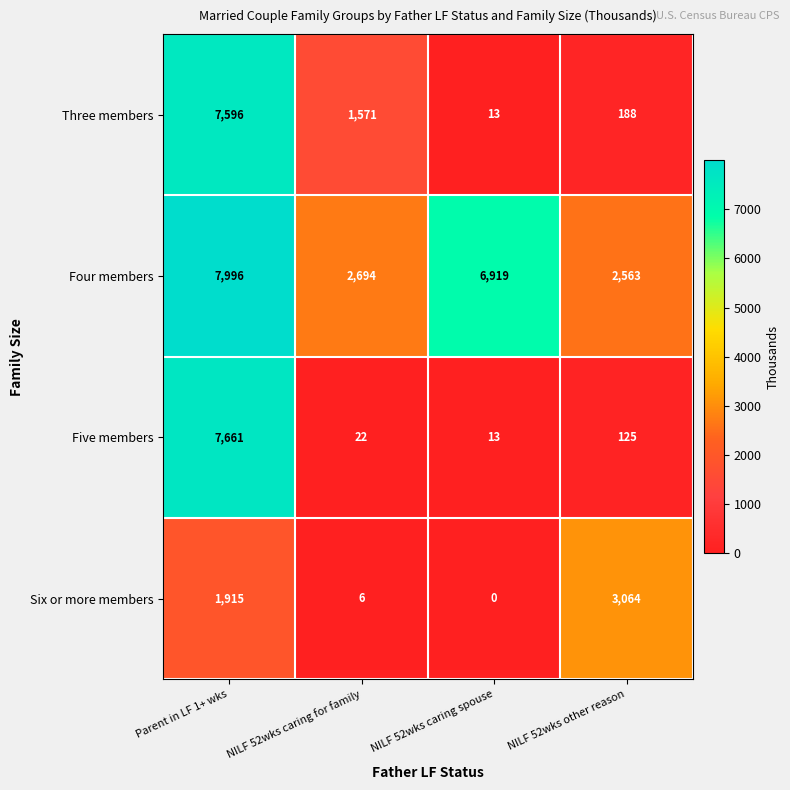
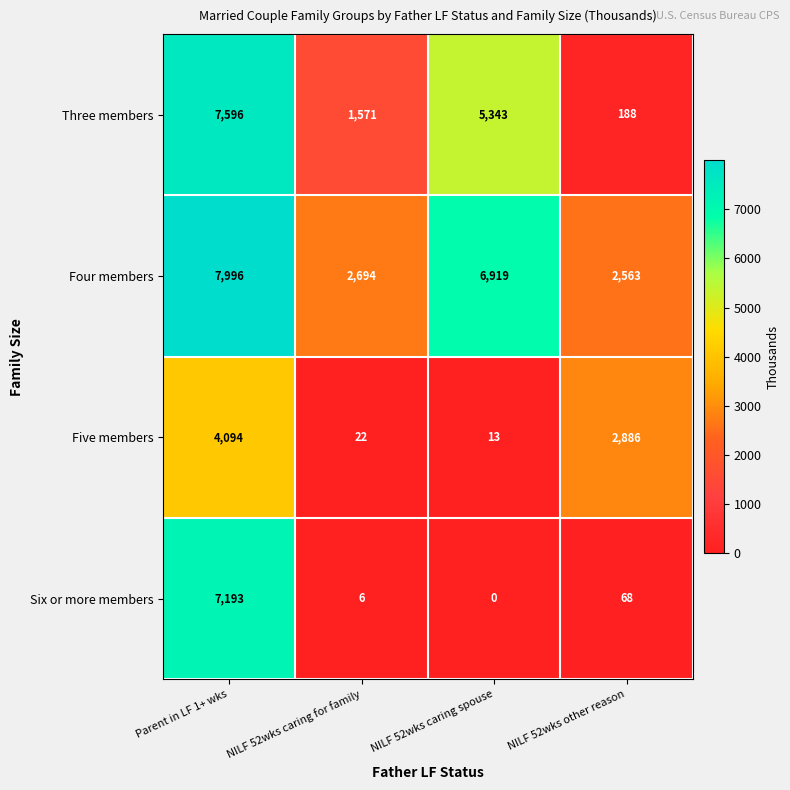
  {
    "Three members": {
      "Parent in LF 1+ wks": "7,596",
      "NILF 52wks caring for family": "1,571",
-     "NILF 52wks caring spouse": "13",
+     "NILF 52wks caring spouse": "5,343",
      "NILF 52wks other reason": "188"
    },
    "Four members": {
      "Parent in LF 1+ wks": "7,996",
      "NILF 52wks caring for family": "2,694",
      "NILF 52wks caring spouse": "6,919",
      "NILF 52wks other reason": "2,563"
    },
    "Five members": {
-     "Parent in LF 1+ wks": "7,661",
+     "Parent in LF 1+ wks": "4,094",
      "NILF 52wks caring for family": "22",
      "NILF 52wks caring spouse": "13",
-     "NILF 52wks other reason": "125"
+     "NILF 52wks other reason": "2,886"
    },
    "Six or more members": {
-     "Parent in LF 1+ wks": "1,915",
+     "Parent in LF 1+ wks": "7,193",
      "NILF 52wks caring for family": "6",
      "NILF 52wks caring spouse": "0",
-     "NILF 52wks other reason": "3,064"
+     "NILF 52wks other reason": "68"
    }
  }
